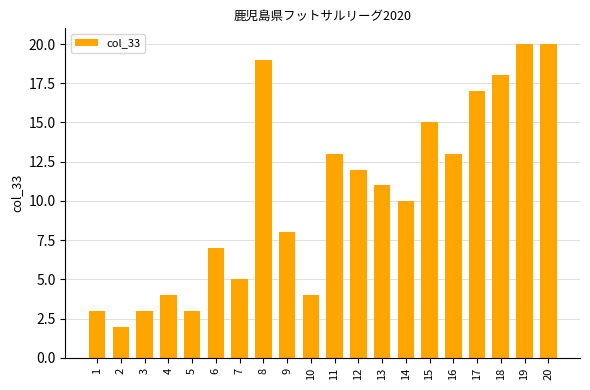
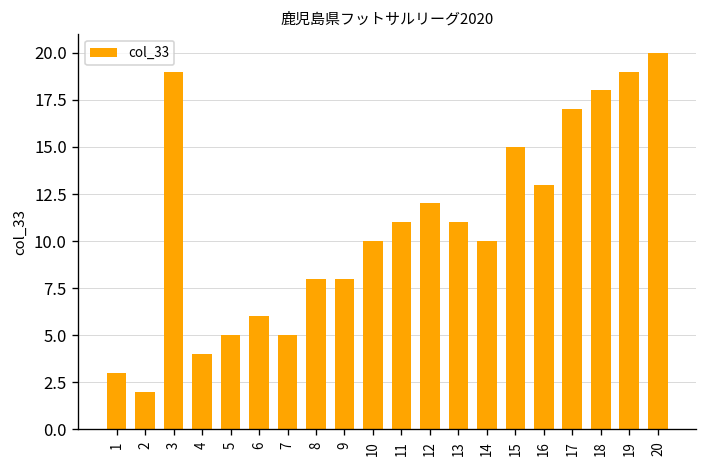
  {
    "1": 3,
    "2": 2,
-   "3": 3,
+   "3": 19,
    "4": 4,
-   "5": 3,
-   "6": 7,
+   "5": 5,
+   "6": 6,
    "7": 5,
-   "8": 19,
+   "8": 8,
    "9": 8,
-   "10": 4,
-   "11": 13,
+   "10": 10,
+   "11": 11,
    "12": 12,
    "13": 11,
    "14": 10,
    "15": 15,
    "16": 13,
    "17": 17,
    "18": 18,
-   "19": 20,
+   "19": 19,
    "20": 20
  }
